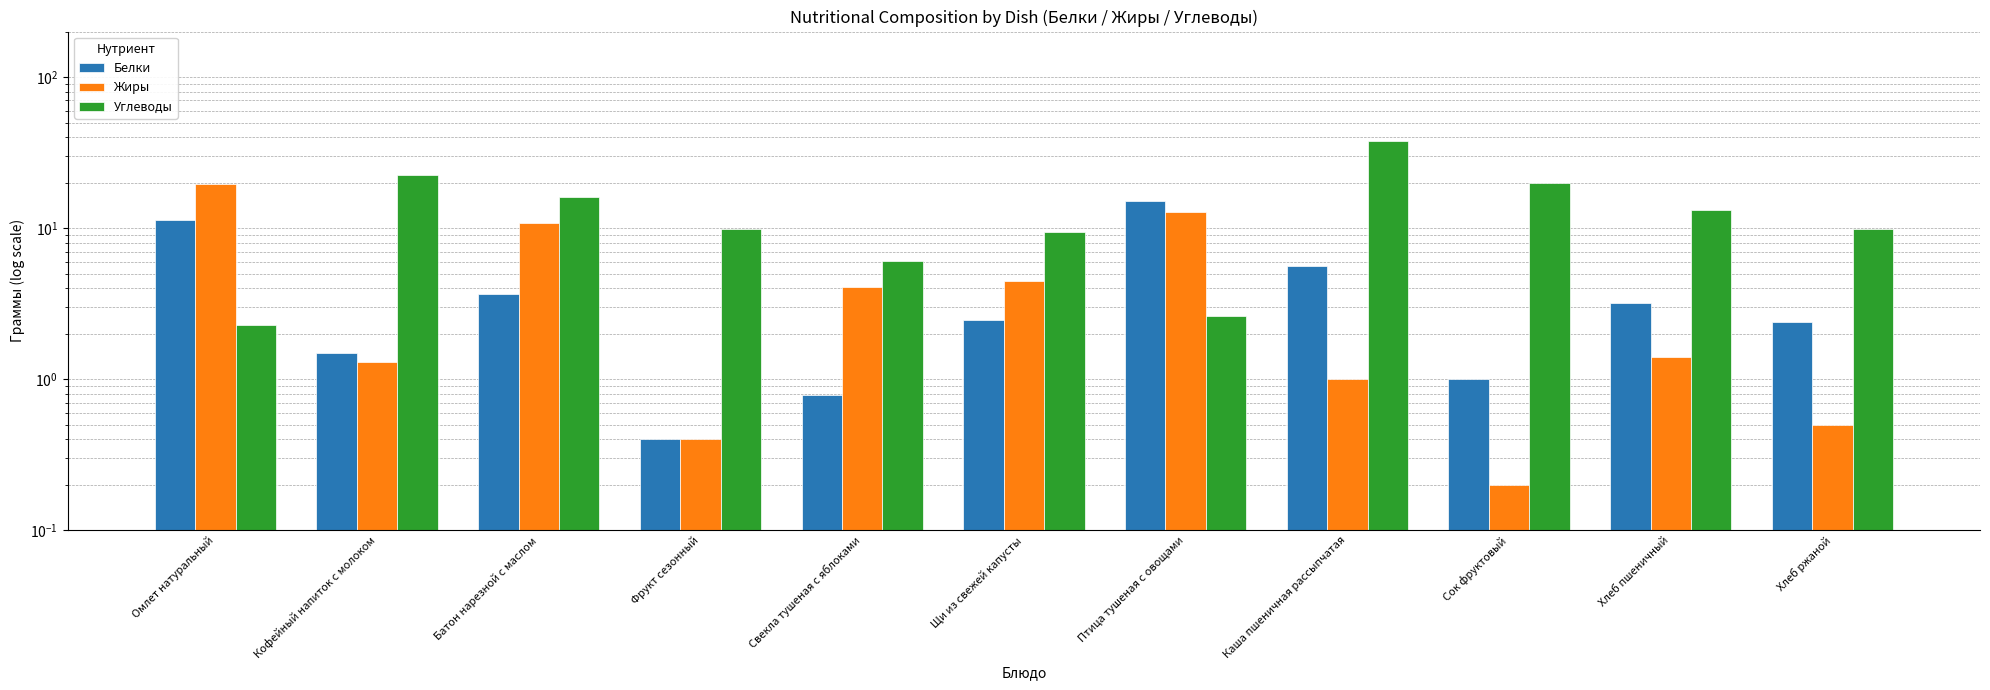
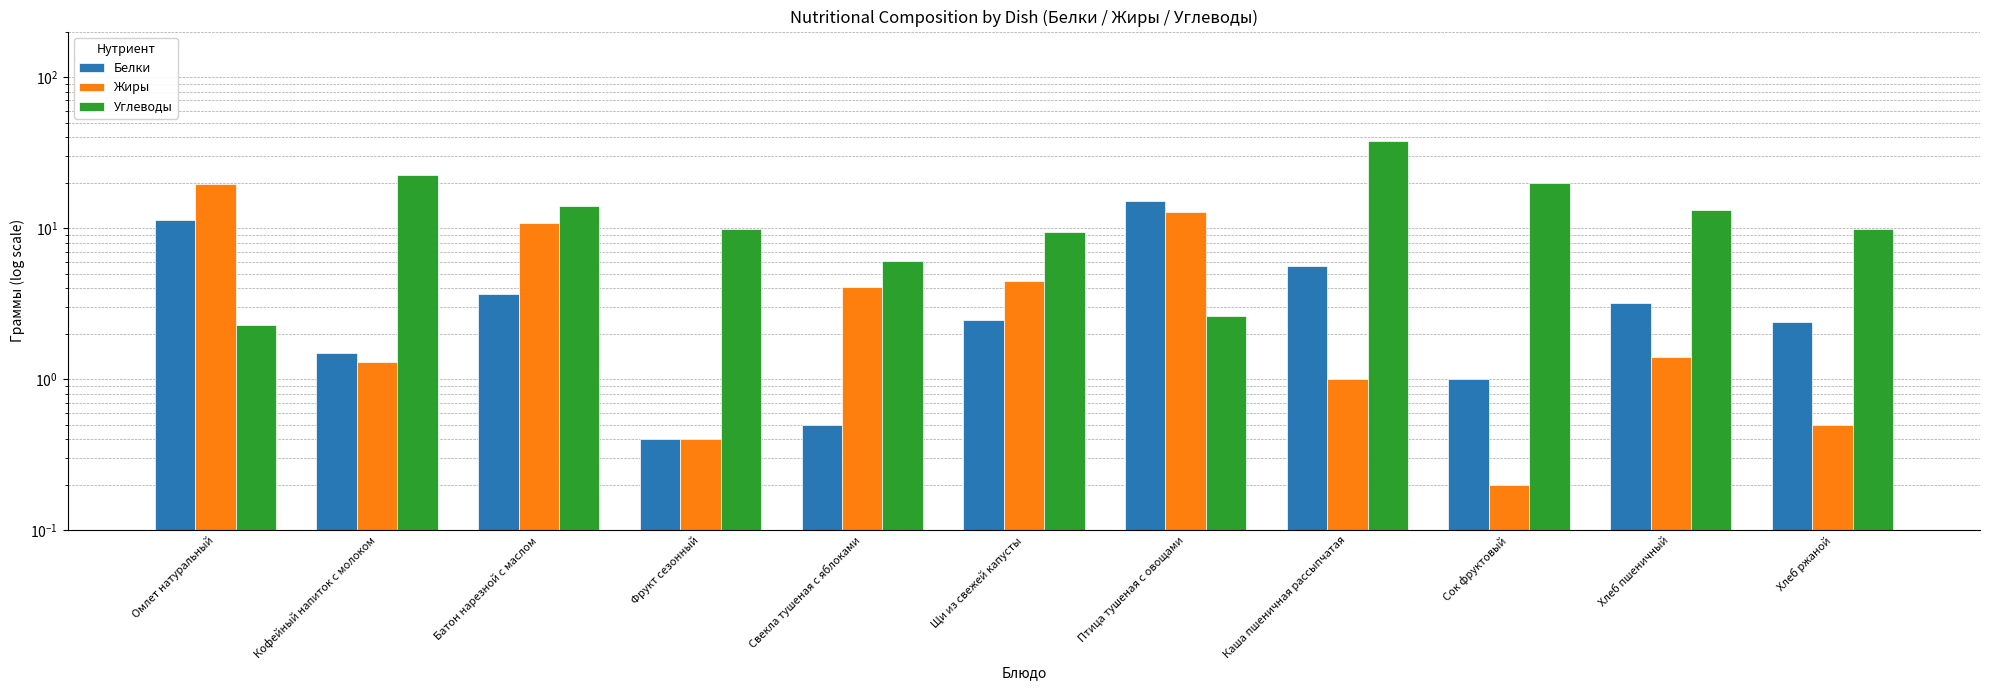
  {
    "Белки": {
      "Омлет натуральный": 11,
      "Кофейный напиток с молоком": 1.5,
      "Батон нарезной с маслом": 3.7,
      "Фрукт сезонный": 0.40,
-     "Свекла тушеная с яблоками": 0.8,
+     "Свекла тушеная с яблоками": 0.50,
      "Щи из свежей капусты": 2.5,
      "Птица тушеная с овощами": 15,
      "Каша пшеничная рассыпчатая": 5.6,
      "Сок фруктовый": 1.0,
      "Хлеб пшеничный": 3.2,
      "Хлеб ржаной": 2.4
    },
    "Жиры": {
      "Омлет натуральный": 20,
      "Кофейный напиток с молоком": 1.3,
      "Батон нарезной с маслом": 11,
      "Фрукт сезонный": 0.40,
      "Свекла тушеная с яблоками": 4.1,
      "Щи из свежей капусты": 4.5,
      "Птица тушеная с овощами": 13,
      "Каша пшеничная рассыпчатая": 1.0,
      "Сок фруктовый": 0.20,
      "Хлеб пшеничный": 1.4,
      "Хлеб ржаной": 0.50
    },
    "Углеводы": {
      "Омлет натуральный": 2.3,
      "Кофейный напиток с молоком": 22,
-     "Батон нарезной с маслом": 16,
+     "Батон нарезной с маслом": 14,
      "Фрукт сезонный": 10,
      "Свекла тушеная с яблоками": 6,
      "Щи из свежей капусты": 9,
      "Птица тушеная с овощами": 2.6,
      "Каша пшеничная рассыпчатая": 38,
      "Сок фруктовый": 20,
      "Хлеб пшеничный": 13,
      "Хлеб ржаной": 10
    }
  }
